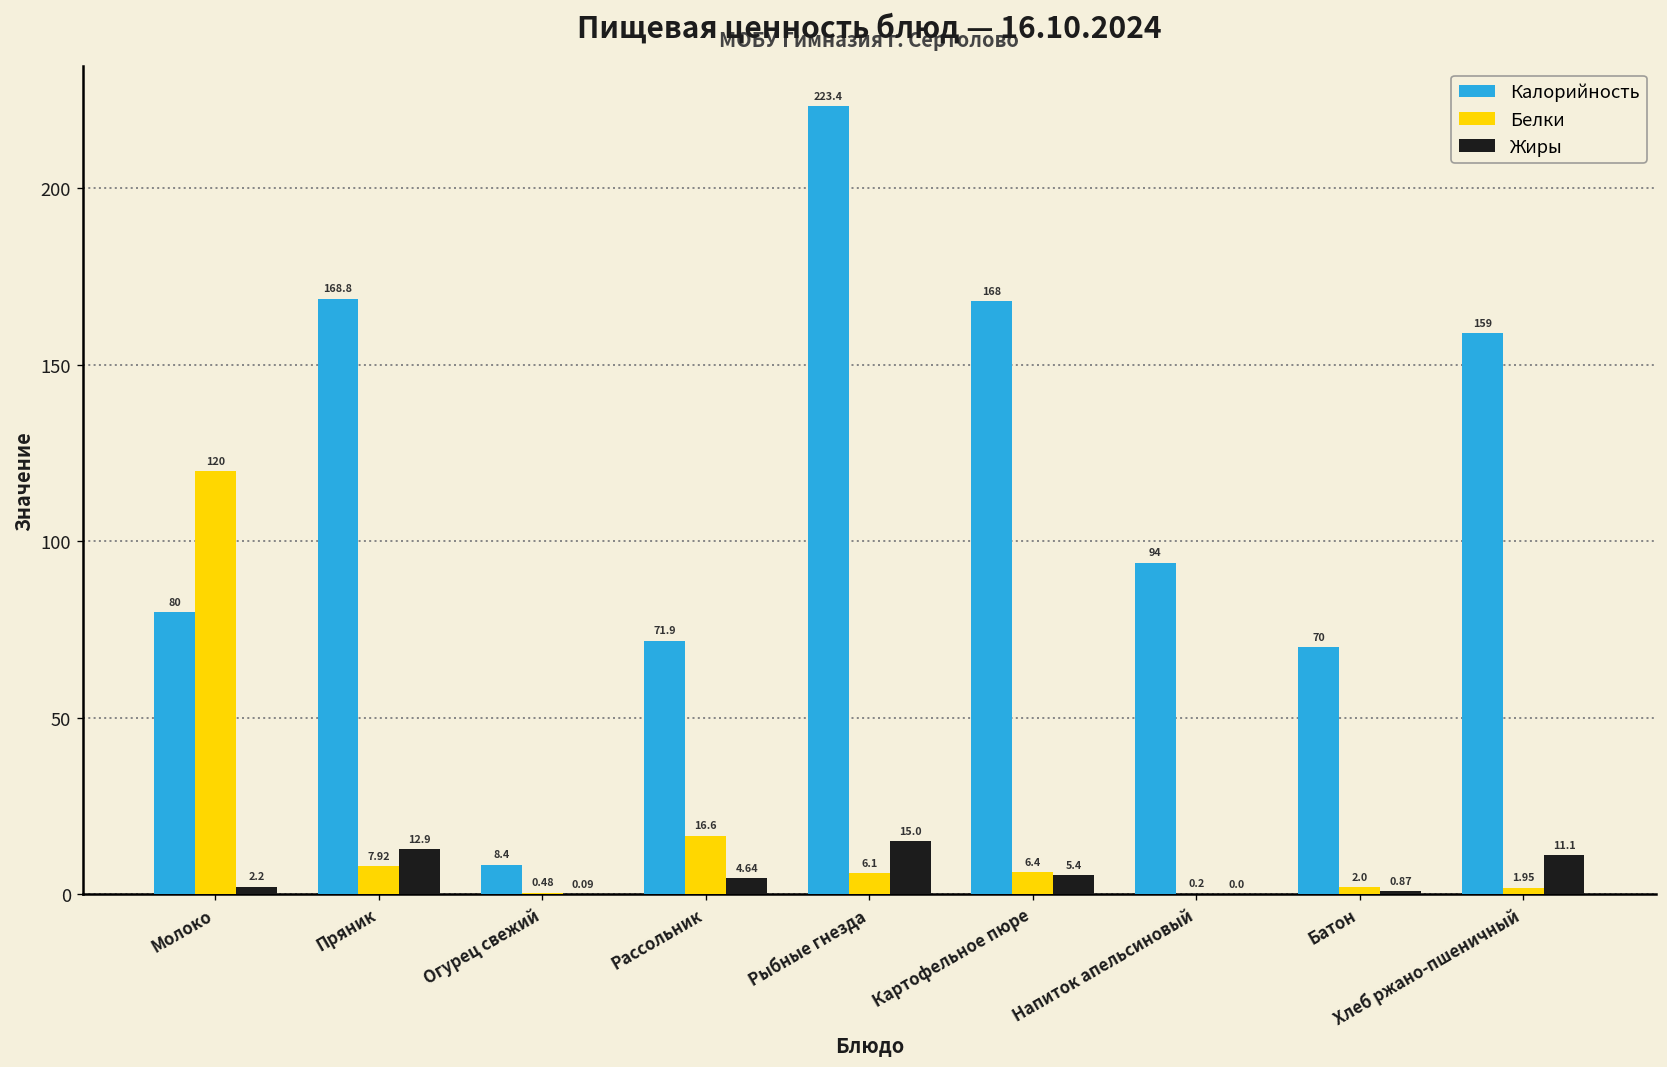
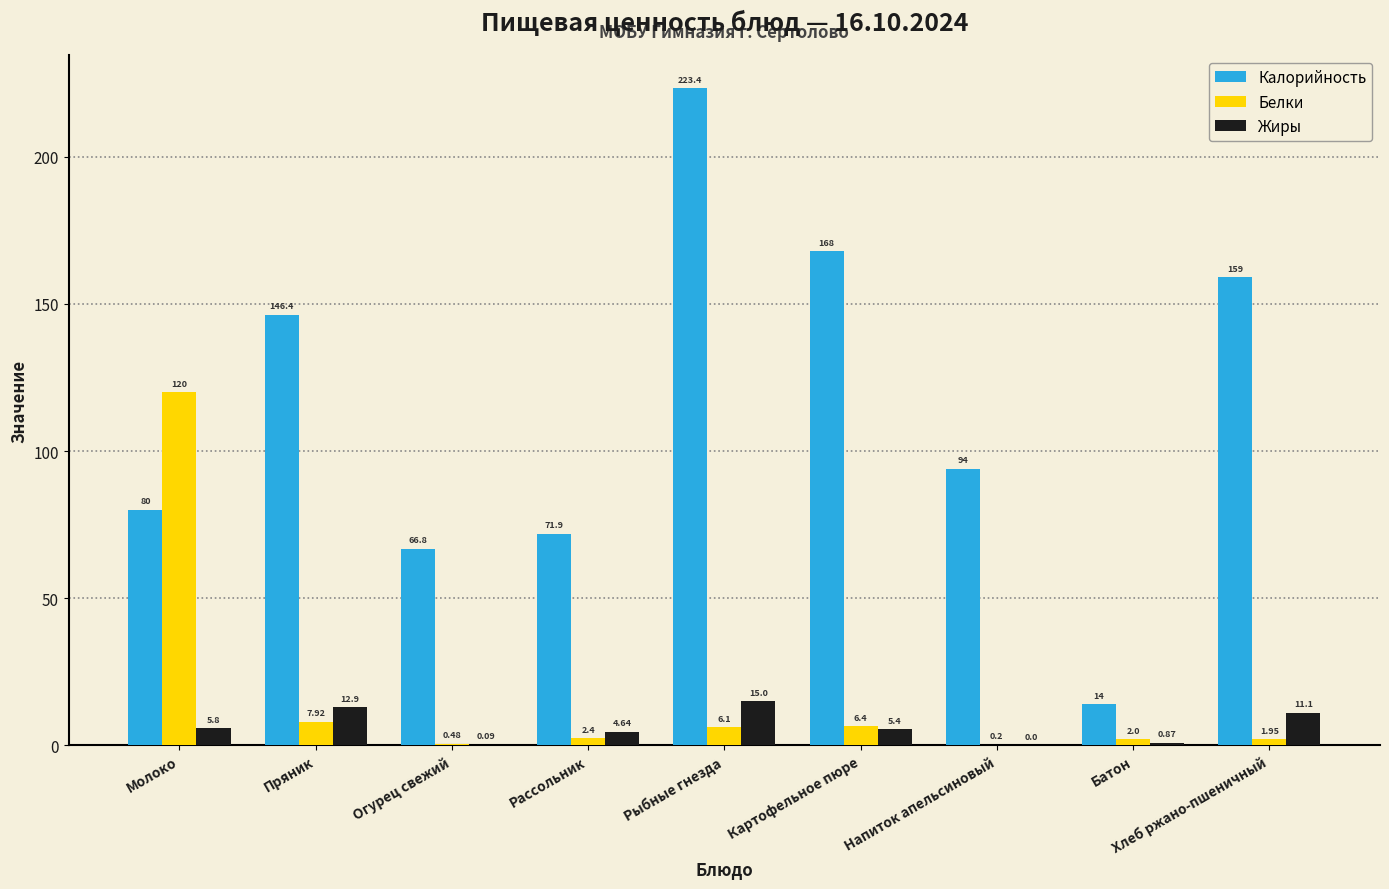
  {
    "Калорийность": {
      "Молоко": 80,
-     "Пряник": 168.8,
-     "Огурец свежий": 8.4,
+     "Пряник": 146.4,
+     "Огурец свежий": 66.8,
      "Рассольник": 71.9,
      "Рыбные гнезда": 223.4,
      "Картофельное пюре": 168,
      "Напиток апельсиновый": 94,
-     "Батон": 70,
+     "Батон": 14,
      "Хлеб ржано-пшеничный": 159
    },
    "Белки": {
      "Молоко": 120,
      "Пряник": 7.92,
      "Огурец свежий": 0.48,
-     "Рассольник": 16.6,
+     "Рассольник": 2.4,
      "Рыбные гнезда": 6.1,
      "Картофельное пюре": 6.4,
      "Напиток апельсиновый": 0.2,
      "Батон": 2.0,
      "Хлеб ржано-пшеничный": 1.95
    },
    "Жиры": {
-     "Молоко": 2.2,
+     "Молоко": 5.8,
      "Пряник": 12.9,
      "Огурец свежий": 0.09,
      "Рассольник": 4.64,
      "Рыбные гнезда": 15.0,
      "Картофельное пюре": 5.4,
      "Напиток апельсиновый": 0.0,
      "Батон": 0.87,
      "Хлеб ржано-пшеничный": 11.1
    }
  }
